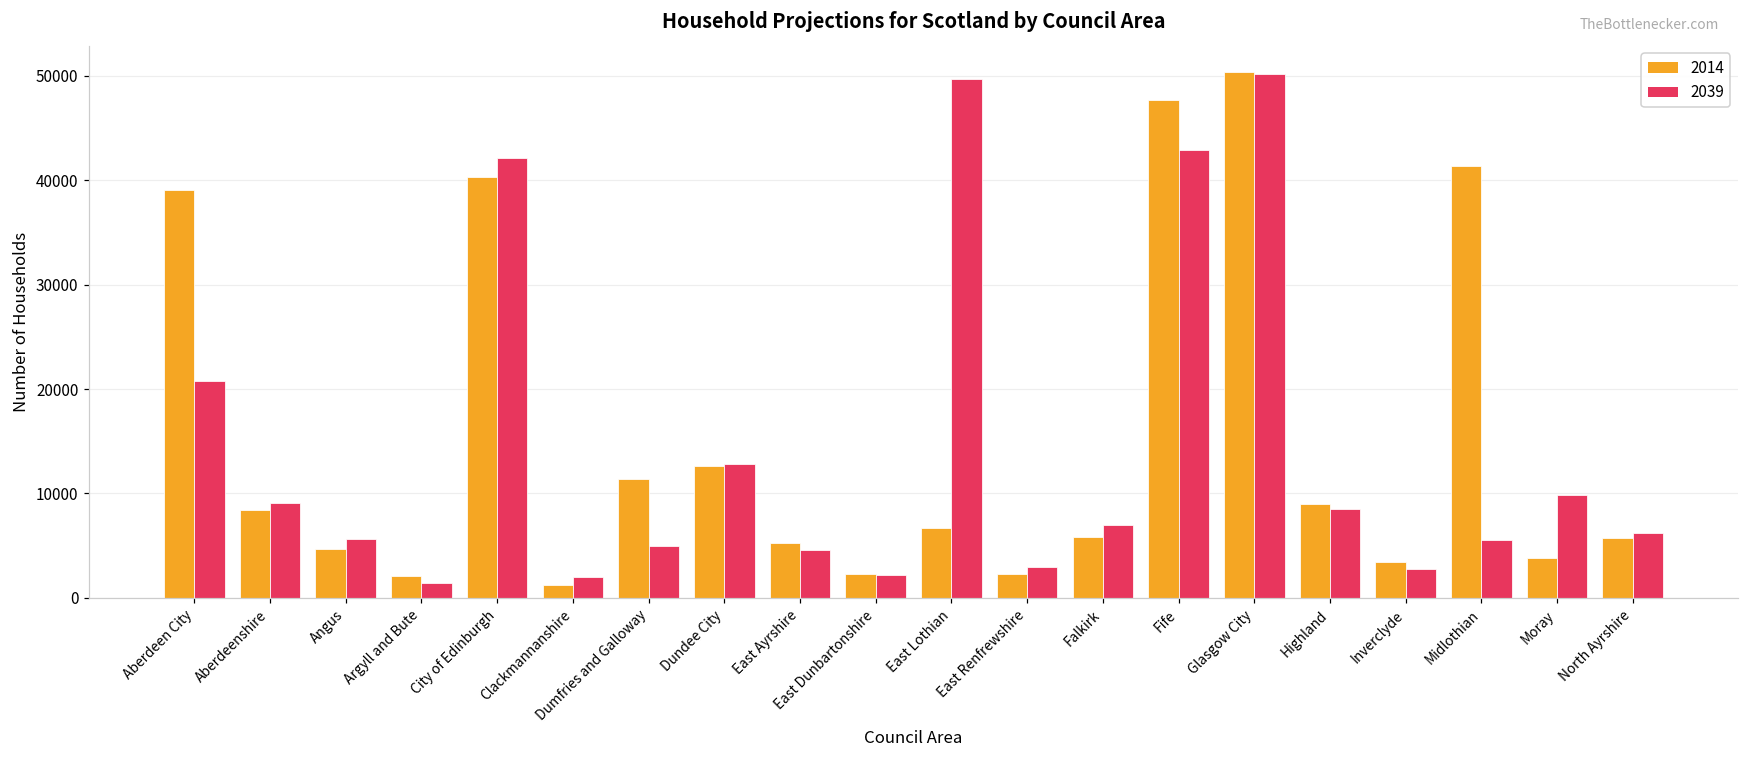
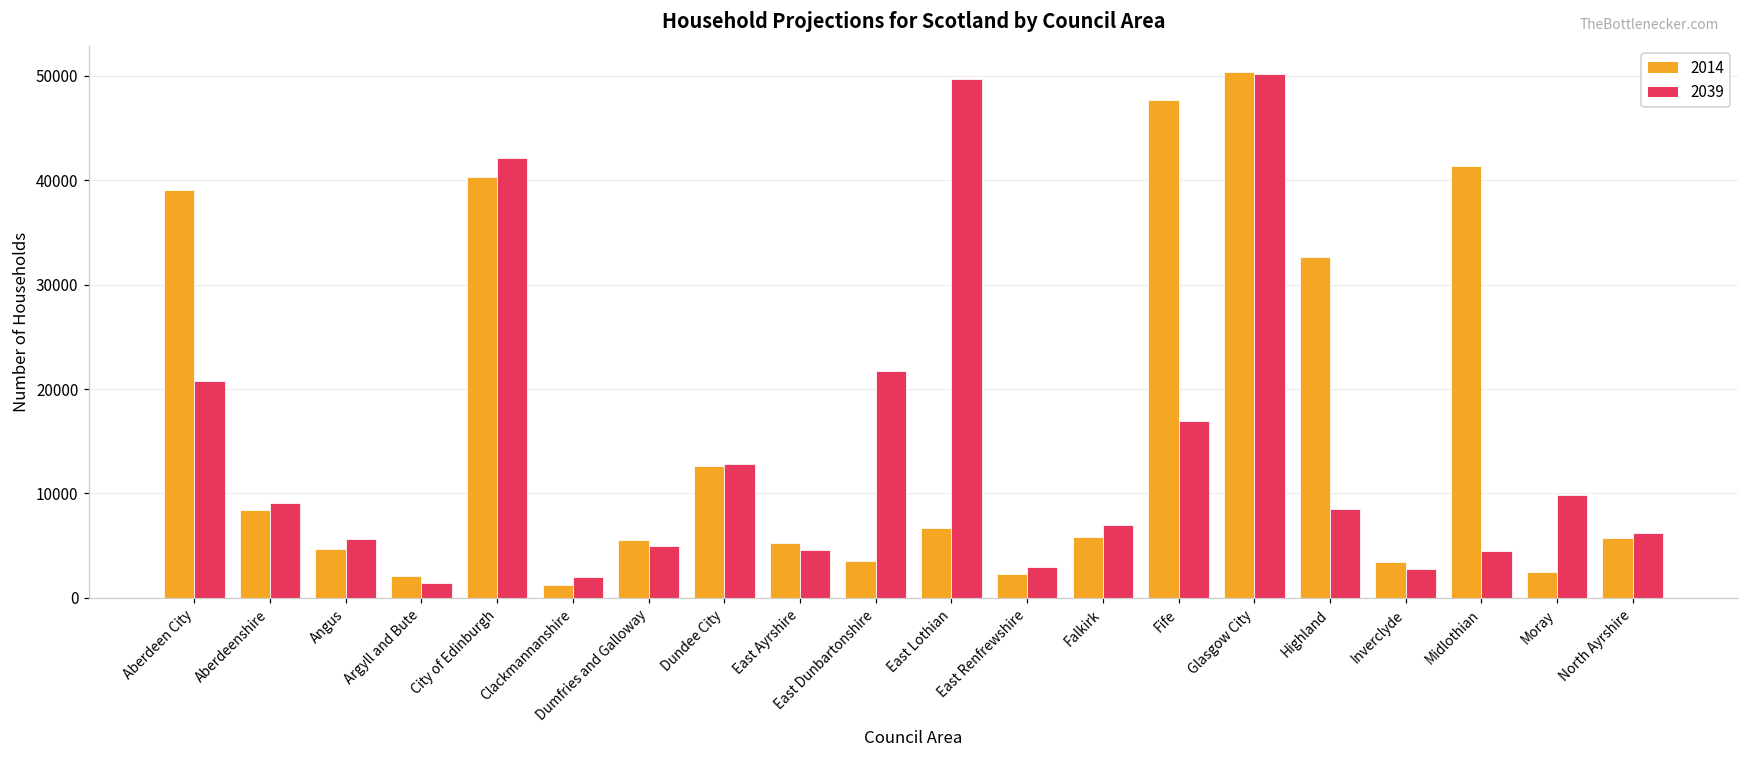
  {
    "2014": {
      "Aberdeen City": 39000,
      "Aberdeenshire": 8000,
      "Angus": 5000,
      "Argyll and Bute": 2000,
      "City of Edinburgh": 40000,
      "Clackmannanshire": 1000,
-     "Dumfries and Galloway": 11000,
+     "Dumfries and Galloway": 6000,
      "Dundee City": 13000,
      "East Ayrshire": 5000,
-     "East Dunbartonshire": 2000,
+     "East Dunbartonshire": 4000,
      "East Lothian": 7000,
      "East Renfrewshire": 2000,
      "Falkirk": 6000,
      "Fife": 48000,
      "Glasgow City": 50000,
-     "Highland": 9000,
+     "Highland": 33000,
      "Inverclyde": 3000,
      "Midlothian": 41000,
-     "Moray": 4000,
+     "Moray": 2000,
      "North Ayrshire": 6000
    },
    "2039": {
      "Aberdeen City": 21000,
      "Aberdeenshire": 9000,
      "Angus": 6000,
      "Argyll and Bute": 1000,
      "City of Edinburgh": 42000,
      "Clackmannanshire": 2000,
      "Dumfries and Galloway": 5000,
      "Dundee City": 13000,
      "East Ayrshire": 5000,
-     "East Dunbartonshire": 2000,
+     "East Dunbartonshire": 22000,
      "East Lothian": 50000,
      "East Renfrewshire": 3000,
      "Falkirk": 7000,
-     "Fife": 43000,
+     "Fife": 17000,
      "Glasgow City": 50000,
      "Highland": 9000,
      "Inverclyde": 3000,
-     "Midlothian": 6000,
+     "Midlothian": 4000,
      "Moray": 10000,
      "North Ayrshire": 6000
    }
  }
